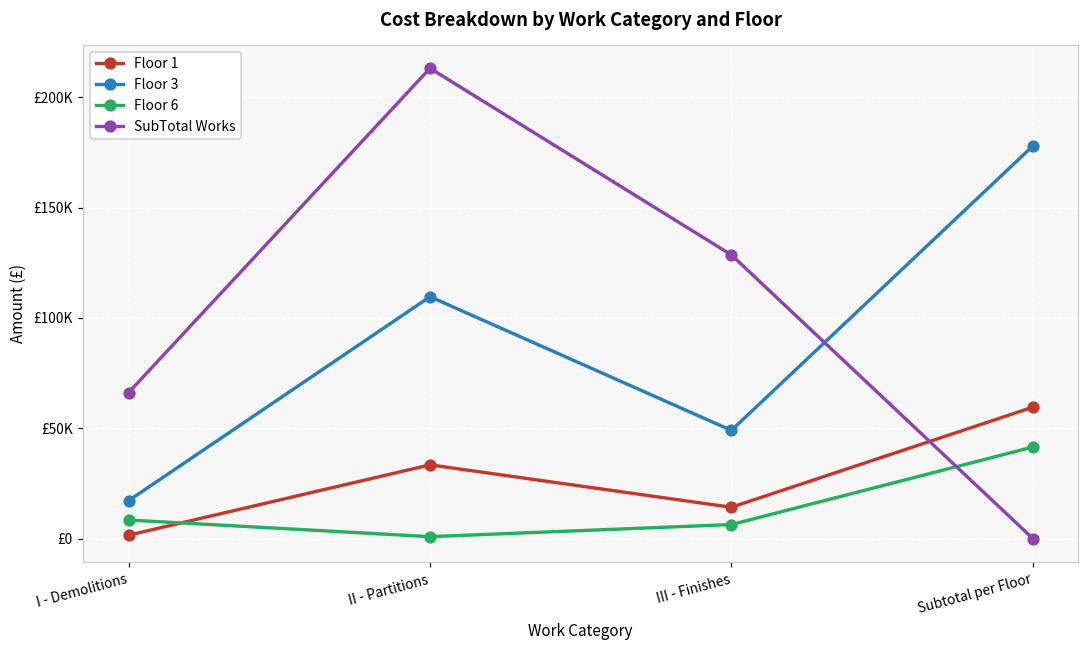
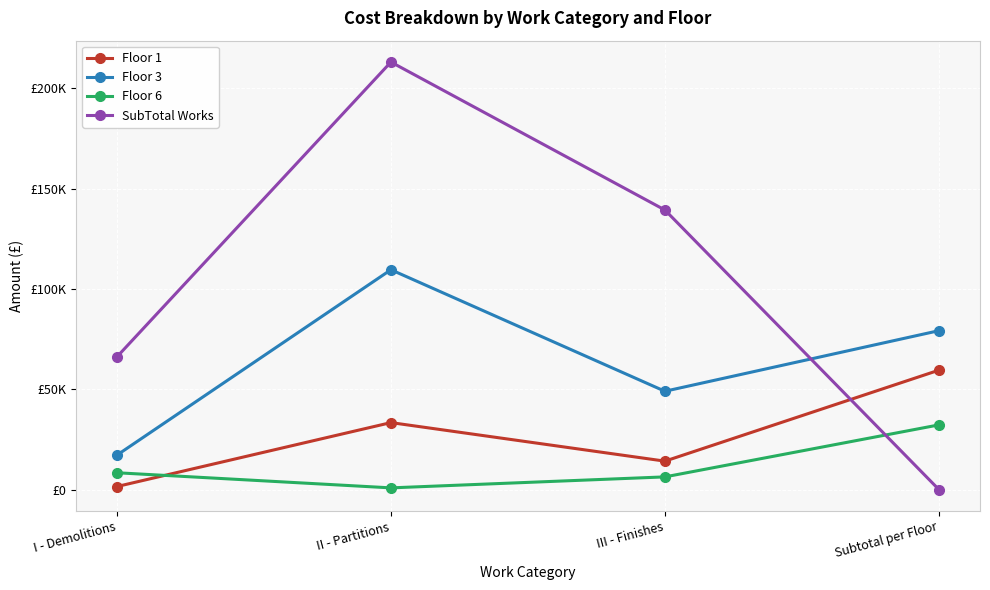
  {
    "Floor 1": {
      "I - Demolitions": "£2000",
      "II - Partitions": "£33000",
      "III - Finishes": "£14000",
      "Subtotal per Floor": "£60000"
    },
    "Floor 3": {
      "I - Demolitions": "£17000",
      "II - Partitions": "£110000",
      "III - Finishes": "£49000",
-     "Subtotal per Floor": "£178000"
+     "Subtotal per Floor": "£79000"
    },
    "Floor 6": {
      "I - Demolitions": "£8000",
      "II - Partitions": "£1000",
      "III - Finishes": "£6000",
-     "Subtotal per Floor": "£41000"
+     "Subtotal per Floor": "£32000"
    },
    "SubTotal Works": {
      "I - Demolitions": "£66000",
      "II - Partitions": "£213000",
-     "III - Finishes": "£129000",
+     "III - Finishes": "£139000",
      "Subtotal per Floor": "£0"
    }
  }
